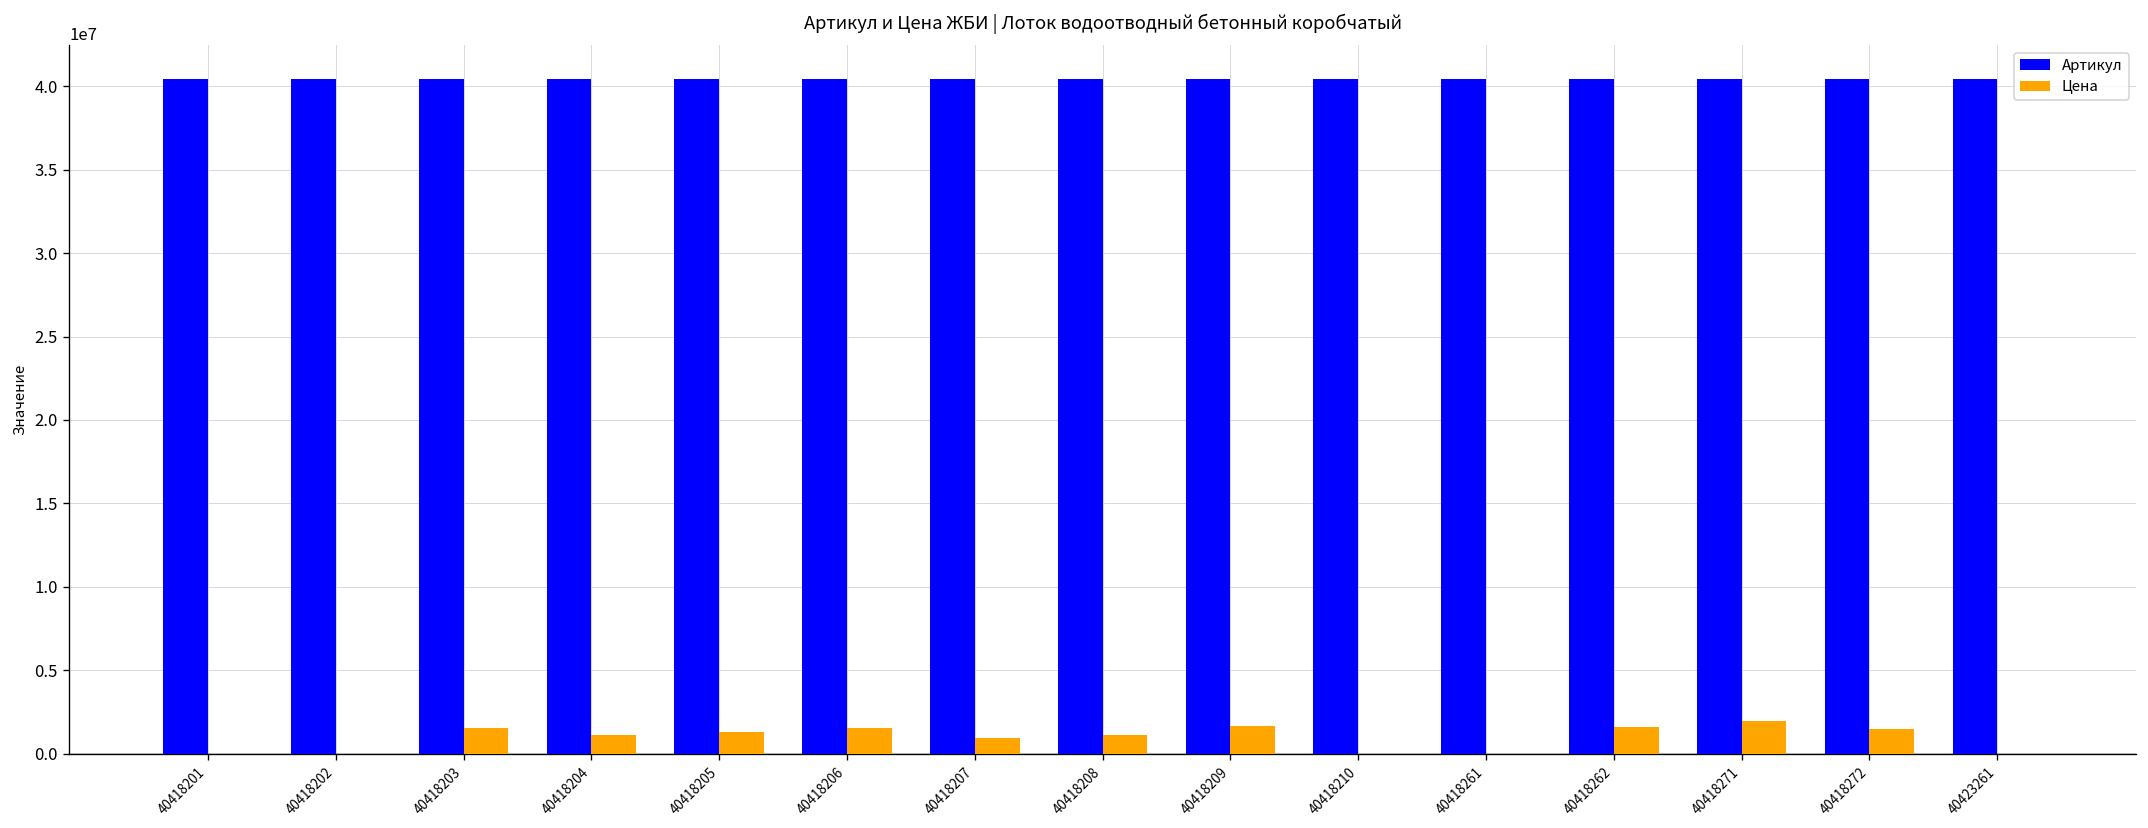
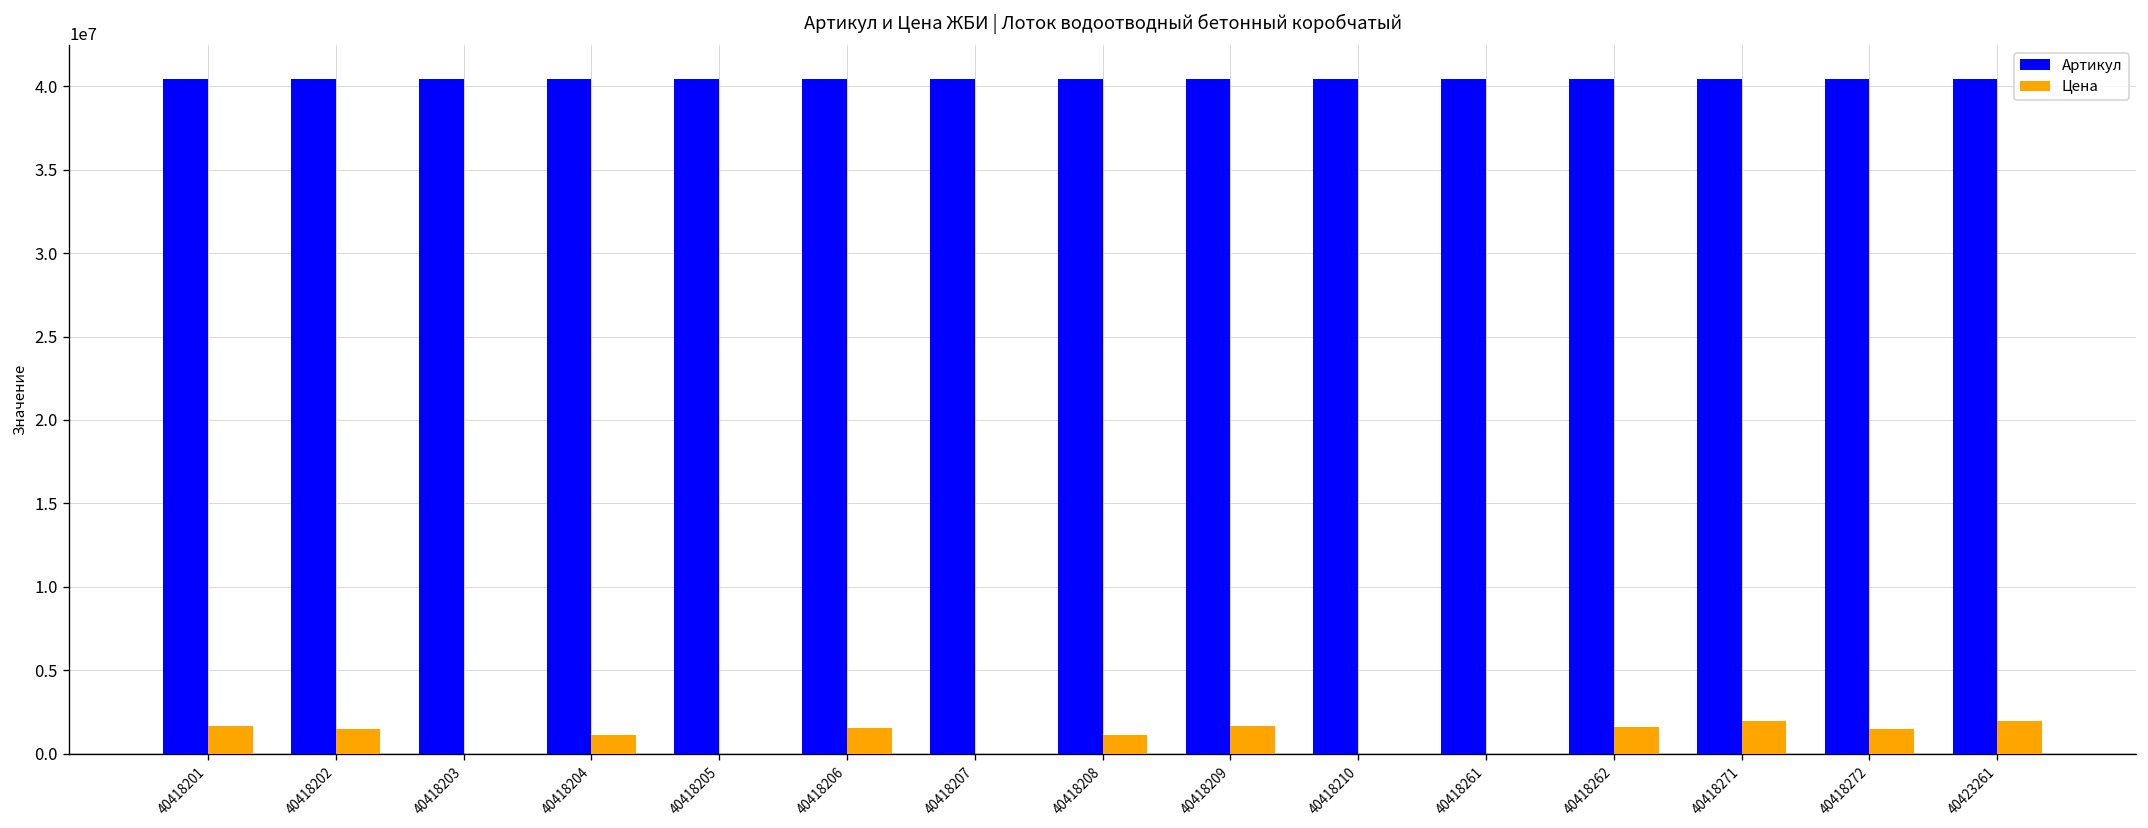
  {
    "Артикул": {
      "40418201": 40400000,
      "40418202": 40400000,
      "40418203": 40400000,
      "40418204": 40400000,
      "40418205": 40400000,
      "40418206": 40400000,
      "40418207": 40400000,
      "40418208": 40400000,
      "40418209": 40400000,
      "40418210": 40400000,
      "40418261": 40400000,
      "40418262": 40400000,
      "40418271": 40400000,
      "40418272": 40400000,
      "40423261": 40400000
    },
    "Цена": {
-     "40418201": 0,
-     "40418202": 0,
-     "40418203": 1500000,
+     "40418201": 1600000,
+     "40418202": 1500000,
+     "40418203": 0,
      "40418204": 1100000,
-     "40418205": 1300000,
+     "40418205": 0,
      "40418206": 1500000,
-     "40418207": 900000,
+     "40418207": 0,
      "40418208": 1100000,
      "40418209": 1700000,
      "40418262": 1600000,
      "40418271": 2000000,
      "40418272": 1500000,
-     "40423261": 0
+     "40423261": 2000000
    }
  }
